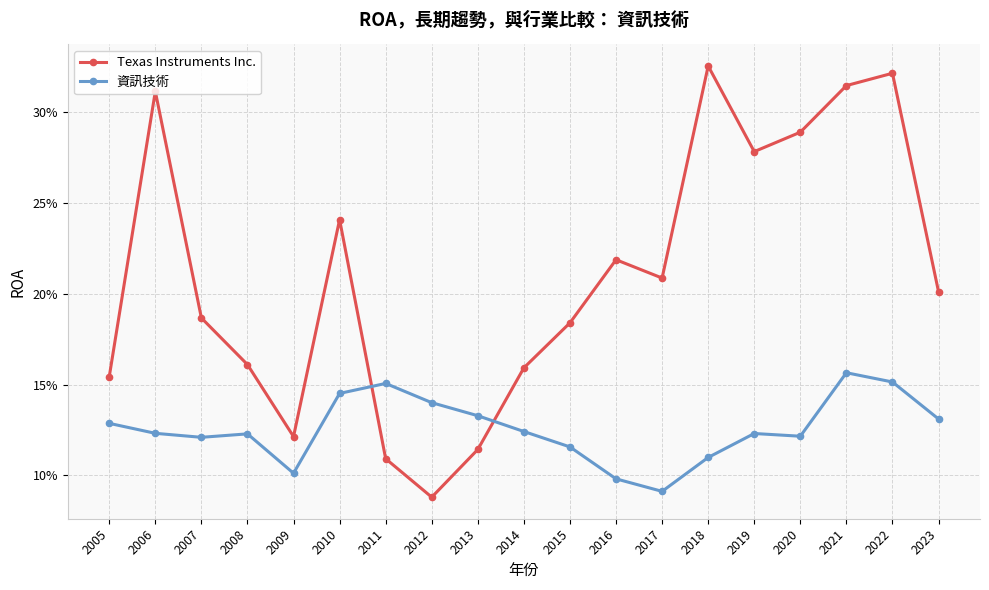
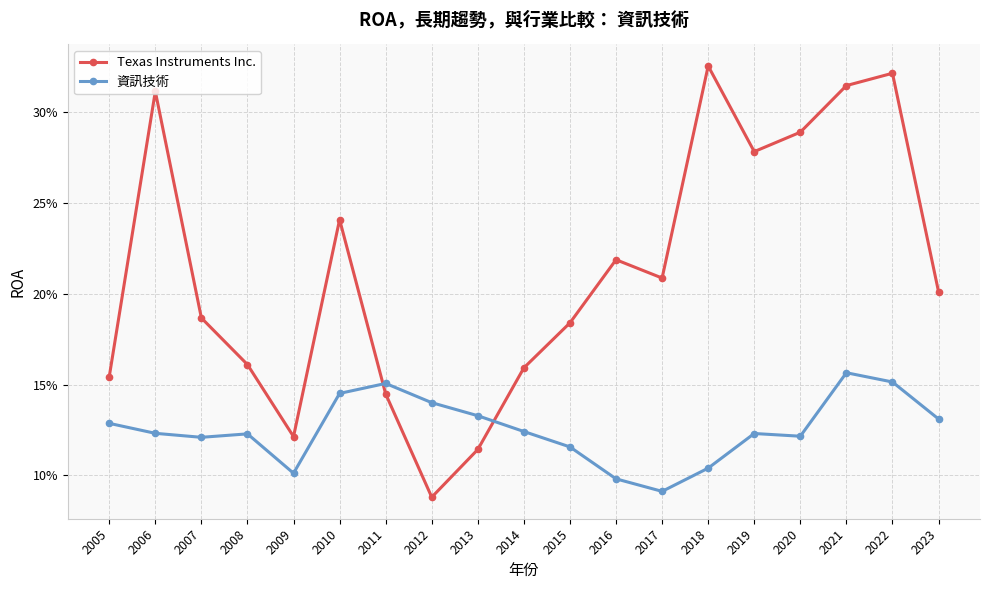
  {
    "Texas Instruments Inc.": {
      "2005": "15.4%",
      "2007": "18.7%",
      "2008": "16.1%",
      "2009": "12.1%",
      "2010": "24.1%",
-     "2011": "10.9%",
+     "2011": "14.5%",
      "2012": "8.8%",
      "2013": "11.4%",
      "2014": "15.9%",
      "2015": "18.4%",
      "2016": "21.9%",
      "2017": "20.9%",
      "2018": "32.6%",
      "2019": "27.8%",
      "2020": "28.9%",
      "2021": "31.5%",
      "2022": "32.2%",
      "2023": "20.1%"
    },
    "資訊技術": {
      "2005": "12.9%",
      "2006": "12.3%",
      "2007": "12.1%",
      "2008": "12.3%",
      "2009": "10.1%",
      "2010": "14.5%",
      "2011": "15.1%",
      "2012": "14.0%",
      "2013": "13.3%",
      "2014": "12.4%",
      "2015": "11.6%",
      "2016": "9.8%",
      "2017": "9.1%",
-     "2018": "11.0%",
+     "2018": "10.4%",
      "2019": "12.3%",
      "2020": "12.2%",
      "2021": "15.7%",
      "2022": "15.1%",
      "2023": "13.1%"
    }
  }
